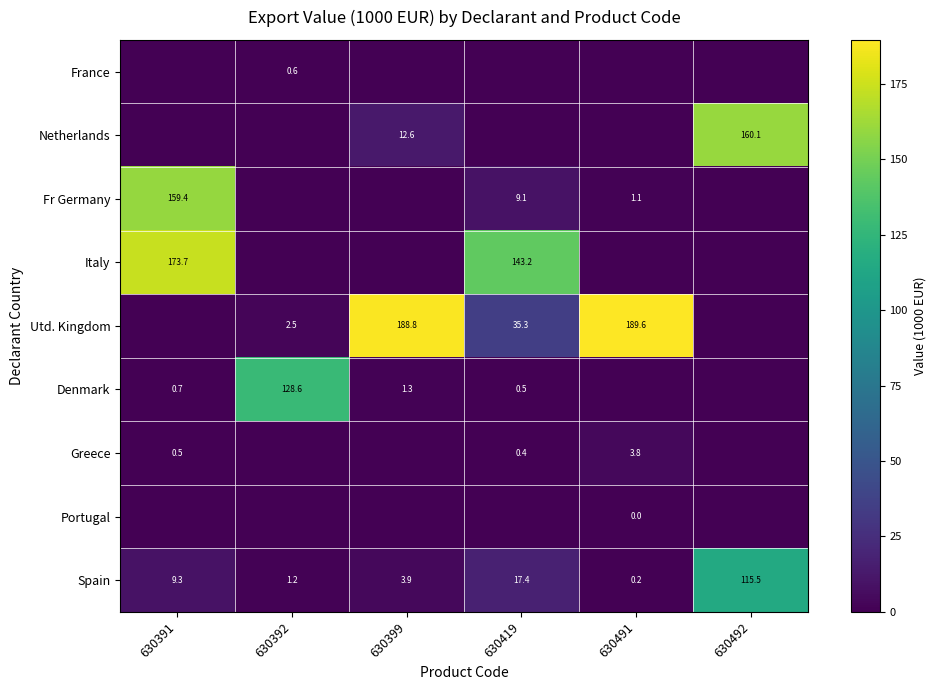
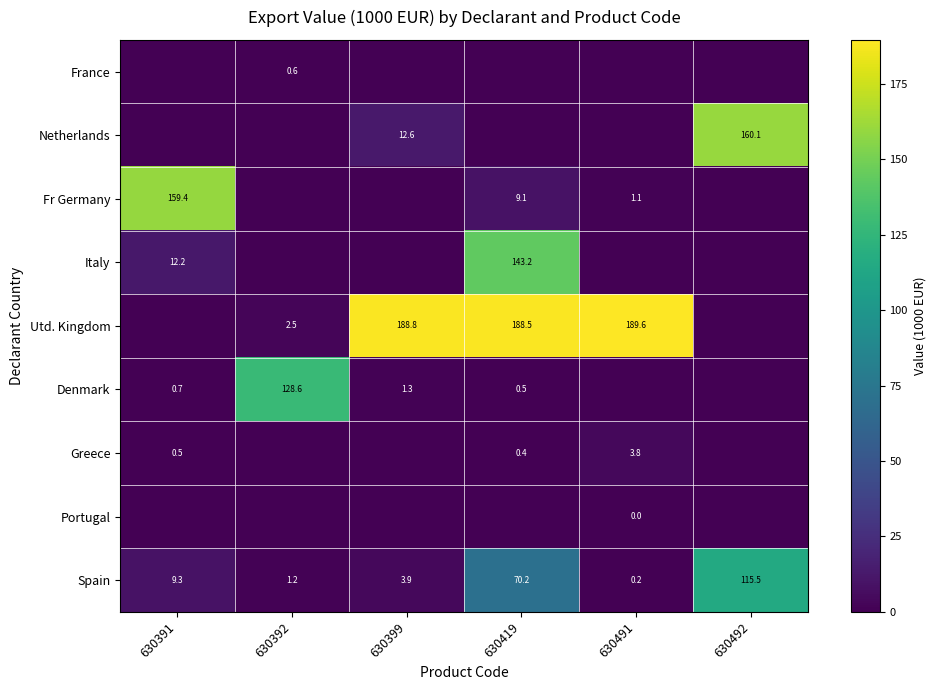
  {
    "France": {
      "630392": 0.6
    },
    "Netherlands": {
      "630399": 12.6,
      "630492": 160.1
    },
    "Fr Germany": {
      "630391": 159.4,
      "630419": 9.1,
      "630491": 1.1
    },
    "Italy": {
-     "630391": 173.7,
+     "630391": 12.2,
      "630419": 143.2
    },
    "Utd. Kingdom": {
      "630392": 2.5,
      "630399": 188.8,
-     "630419": 35.3,
+     "630419": 188.5,
      "630491": 189.6
    },
    "Denmark": {
      "630391": 0.7,
      "630392": 128.6,
      "630399": 1.3,
      "630419": 0.5
    },
    "Greece": {
      "630391": 0.5,
      "630419": 0.4,
      "630491": 3.8
    },
    "Portugal": {
      "630491": 0.0
    },
    "Spain": {
      "630391": 9.3,
      "630392": 1.2,
      "630399": 3.9,
-     "630419": 17.4,
+     "630419": 70.2,
      "630491": 0.2,
      "630492": 115.5
    }
  }
